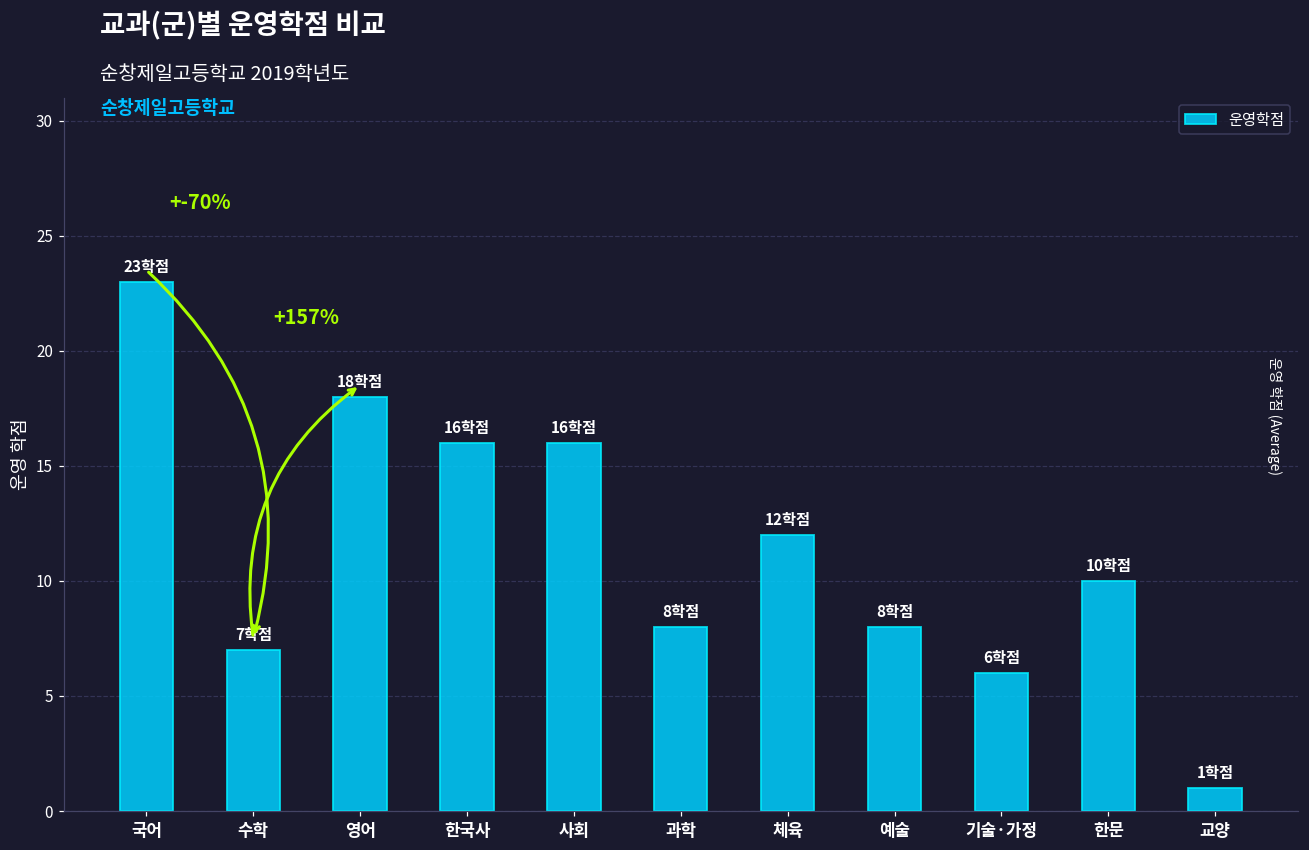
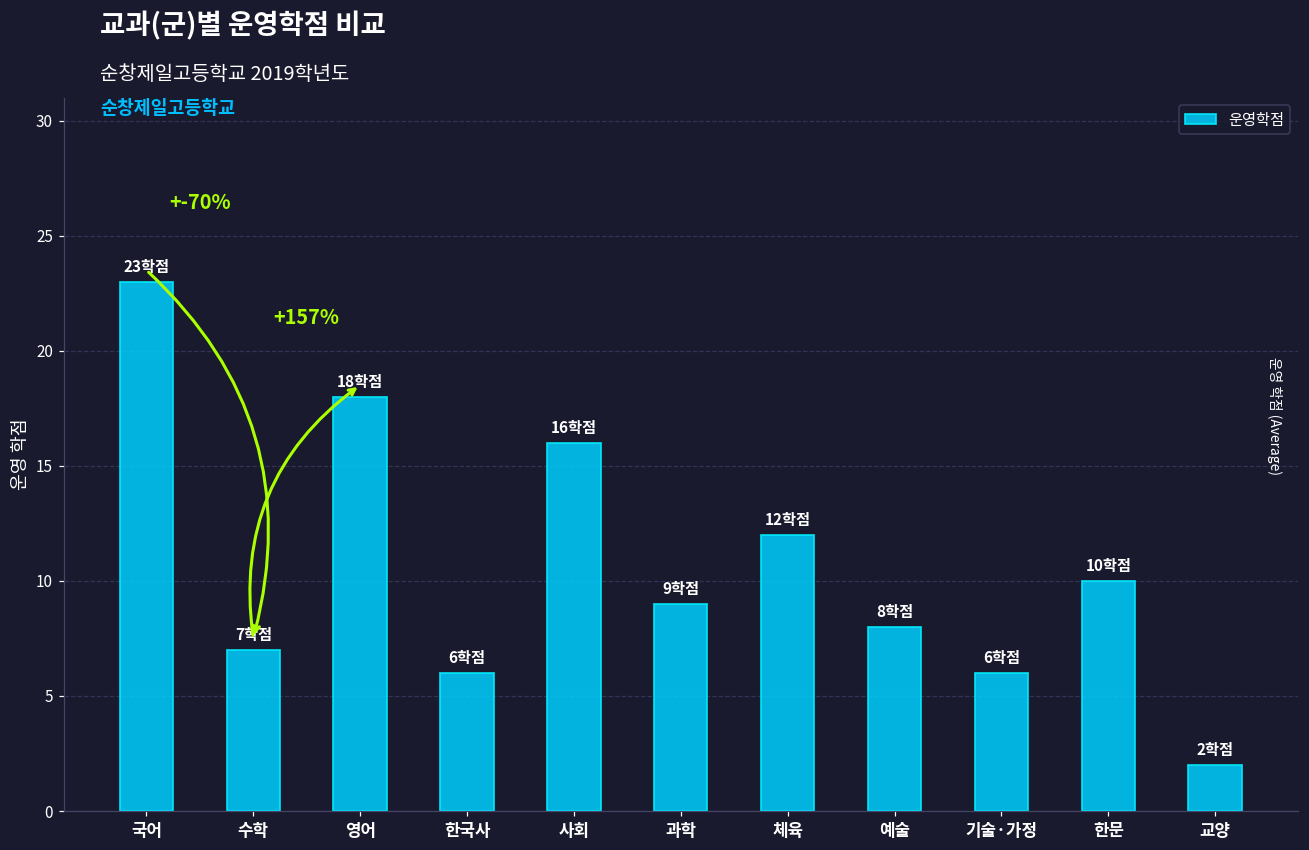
  {
    "국어": 23,
    "수학": 7,
    "영어": 18,
-   "한국사": 16,
+   "한국사": 6,
    "사회": 16,
-   "과학": 8,
+   "과학": 9,
    "체육": 12,
    "예술": 8,
    "기술·가정": 6,
    "한문": 10,
-   "교양": 1
+   "교양": 2
  }
